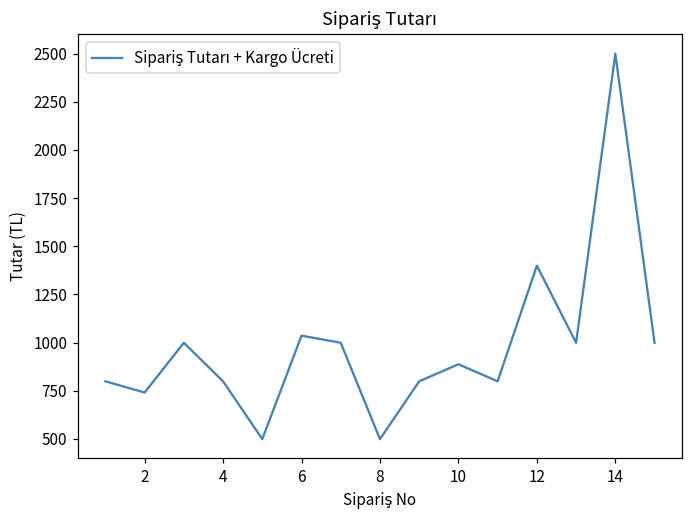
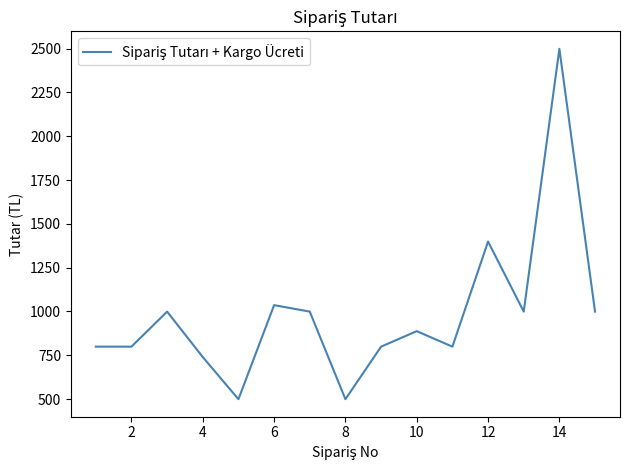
  {
-   "2": 740,
-   "4": 800,
+   "2": 800,
+   "4": 740,
    "6": 1040,
    "8": 500,
    "10": 890,
    "12": 1400,
    "14": 2500
  }
